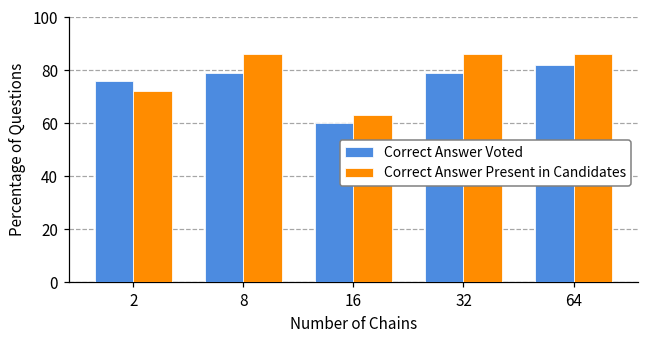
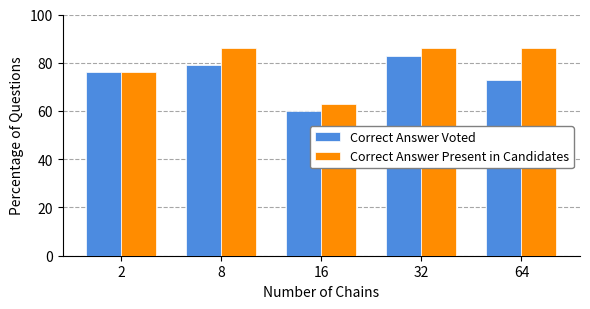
  {
    "Correct Answer Voted": {
      "2": 76,
      "8": 79,
      "16": 60,
-     "32": 79,
-     "64": 82
+     "32": 83,
+     "64": 73
    },
    "Correct Answer Present in Candidates": {
-     "2": 72,
+     "2": 76,
      "8": 86,
      "16": 63,
      "32": 86,
      "64": 86
    }
  }
